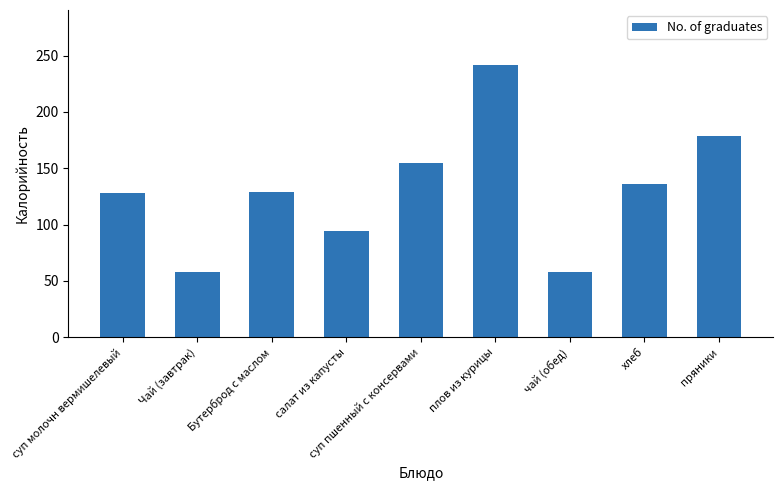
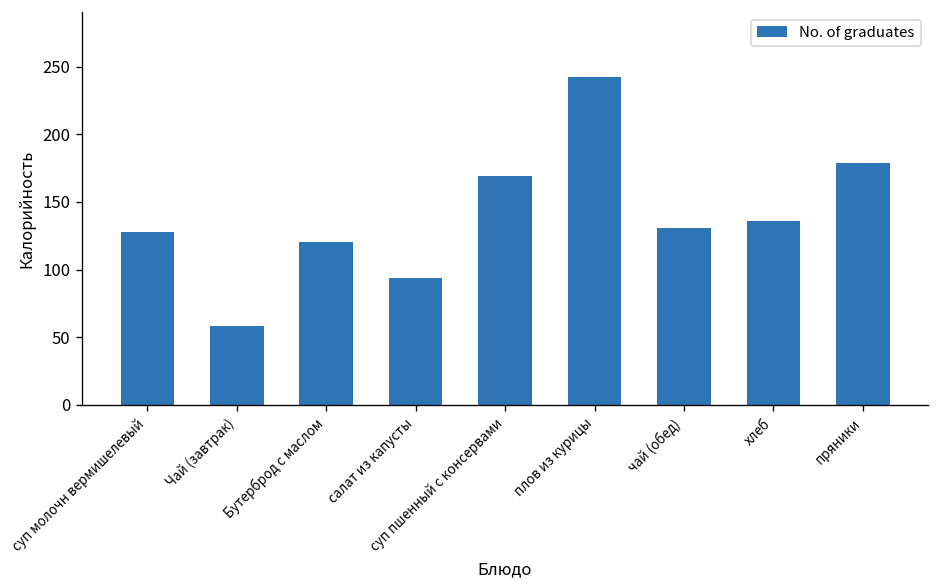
  {
    "суп молочн вермишелевый": 128,
    "Чай (завтрак)": 58,
-   "Бутерброд с маслом": 129,
+   "Бутерброд с маслом": 120,
    "салат из капусты": 94,
-   "суп пшенный с консервами": 155,
+   "суп пшенный с консервами": 169,
    "плов из курицы": 242,
-   "чай (обед)": 58,
+   "чай (обед)": 131,
    "хлеб": 136,
    "пряники": 179
  }
